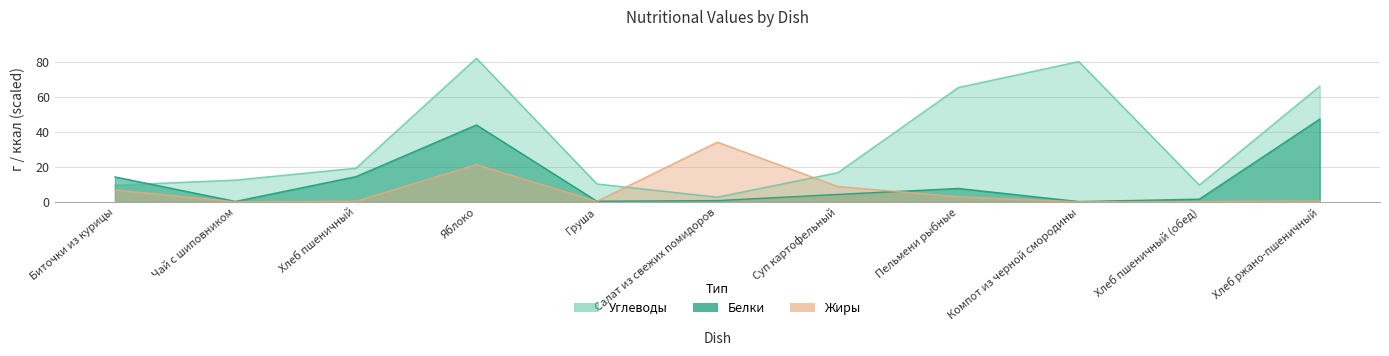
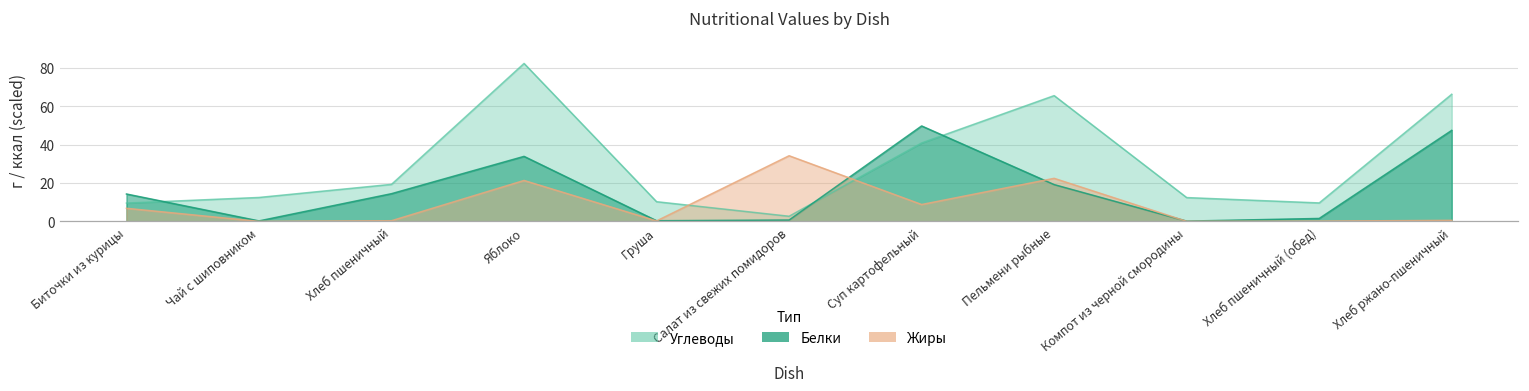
  {
    "Углеводы": {
      "Биточки из курицы": 10,
      "Чай с шиповником": 13,
      "Хлеб пшеничный": 19,
      "Яблоко": 82,
      "Груша": 10,
      "Салат из свежих помидоров": 3,
-     "Суп картофельный": 17,
+     "Суп картофельный": 41,
      "Пельмени рыбные": 65,
-     "Компот из черной смородины": 80,
+     "Компот из черной смородины": 12,
      "Хлеб пшеничный (обед)": 10,
      "Хлеб ржано-пшеничный": 66
    },
    "Белки": {
      "Биточки из курицы": 14,
      "Хлеб пшеничный": 14,
-     "Яблоко": 44,
+     "Яблоко": 34,
      "Салат из свежих помидоров": 1,
-     "Суп картофельный": 4,
-     "Пельмени рыбные": 8,
+     "Суп картофельный": 50,
+     "Пельмени рыбные": 19,
      "Хлеб ржано-пшеничный": 47
    },
    "Жиры": {
      "Биточки из курицы": 7,
      "Хлеб пшеничный": 0,
      "Яблоко": 21,
      "Салат из свежих помидоров": 34,
      "Суп картофельный": 9,
-     "Пельмени рыбные": 3,
+     "Пельмени рыбные": 22,
      "Хлеб ржано-пшеничный": 1
    }
  }
